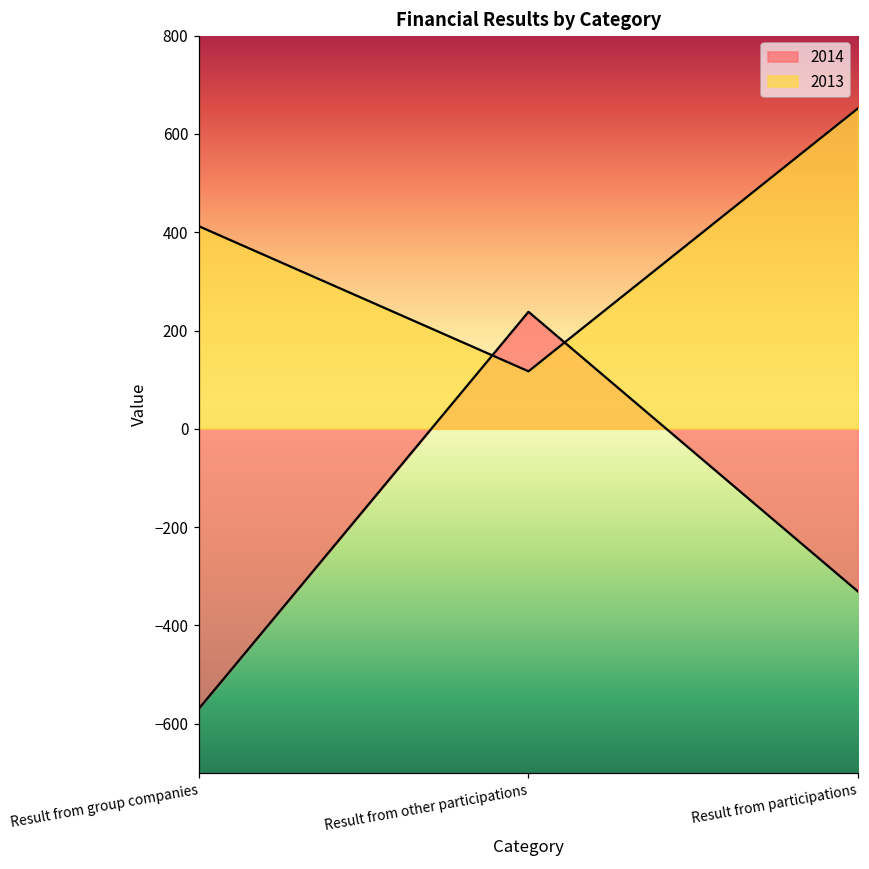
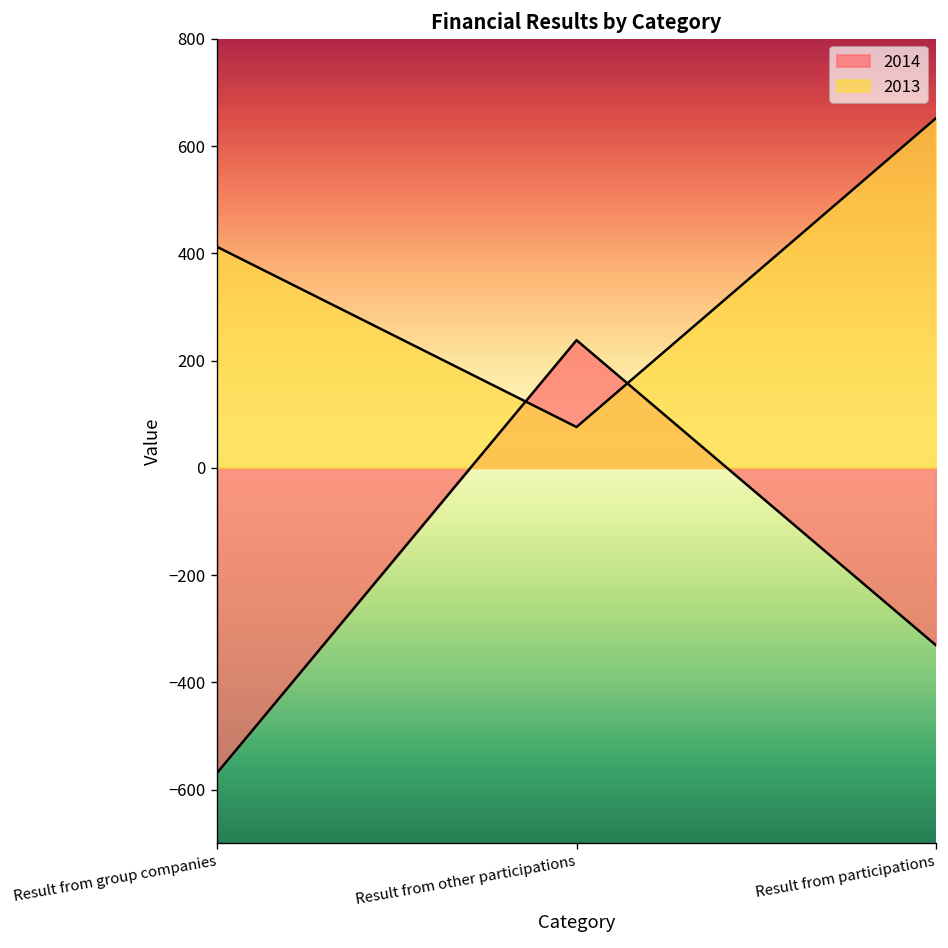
  {
    "2013": {
      "Result from group companies": 410,
-     "Result from other participations": 120,
+     "Result from other participations": 80,
      "Result from participations": 650
    }
  }
